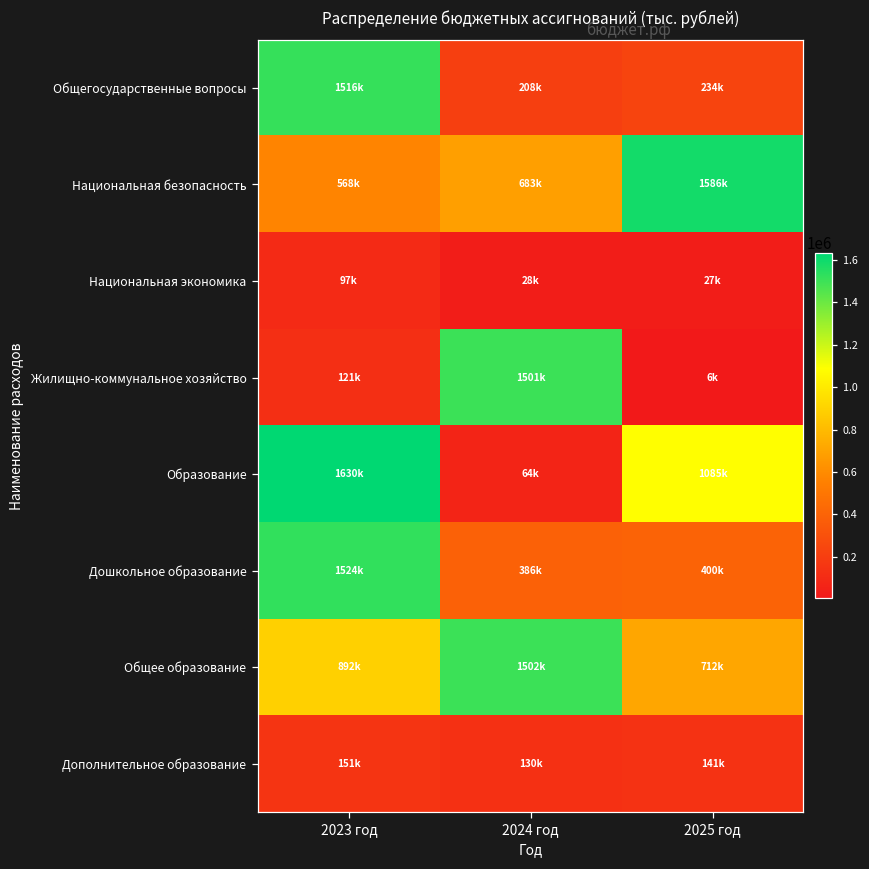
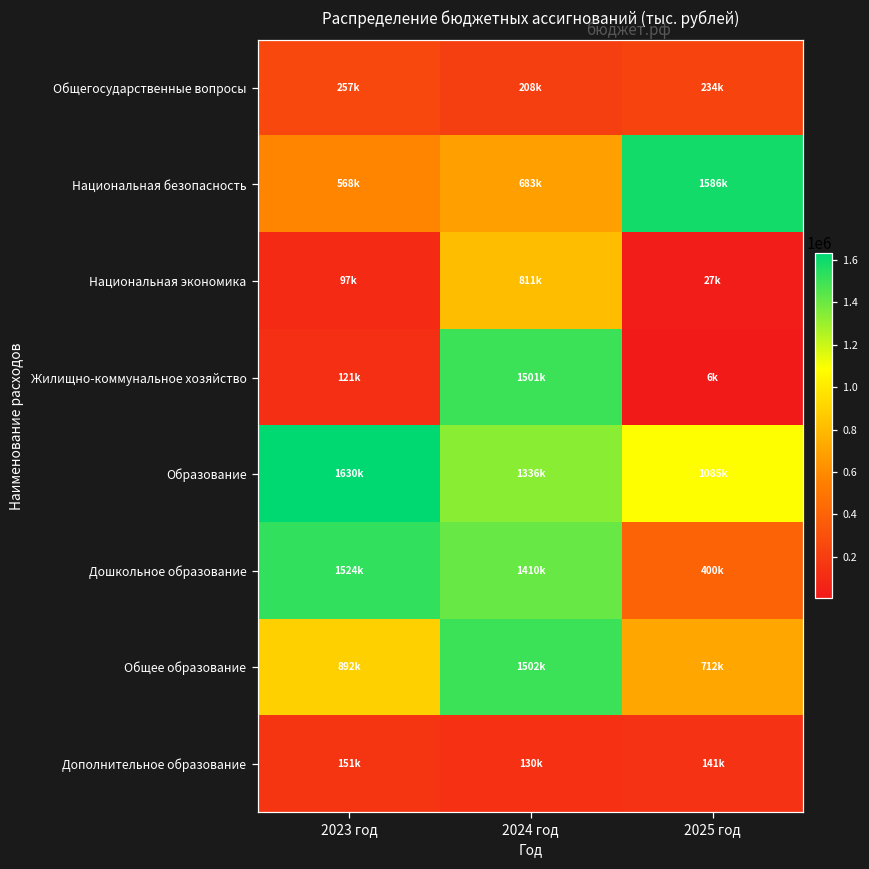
  {
    "Общегосударственные вопросы": {
-     "2023 год": "1516k",
+     "2023 год": "257k",
      "2024 год": "208k",
      "2025 год": "234k"
    },
    "Национальная безопасность": {
      "2023 год": "568k",
      "2024 год": "683k",
      "2025 год": "1586k"
    },
    "Национальная экономика": {
      "2023 год": "97k",
-     "2024 год": "28k",
+     "2024 год": "811k",
      "2025 год": "27k"
    },
    "Жилищно-коммунальное хозяйство": {
      "2023 год": "121k",
      "2024 год": "1501k",
      "2025 год": "6k"
    },
    "Образование": {
      "2023 год": "1630k",
-     "2024 год": "64k",
+     "2024 год": "1336k",
      "2025 год": "1085k"
    },
    "Дошкольное образование": {
      "2023 год": "1524k",
-     "2024 год": "386k",
+     "2024 год": "1410k",
      "2025 год": "400k"
    },
    "Общее образование": {
      "2023 год": "892k",
      "2024 год": "1502k",
      "2025 год": "712k"
    },
    "Дополнительное образование": {
      "2023 год": "151k",
      "2024 год": "130k",
      "2025 год": "141k"
    }
  }
